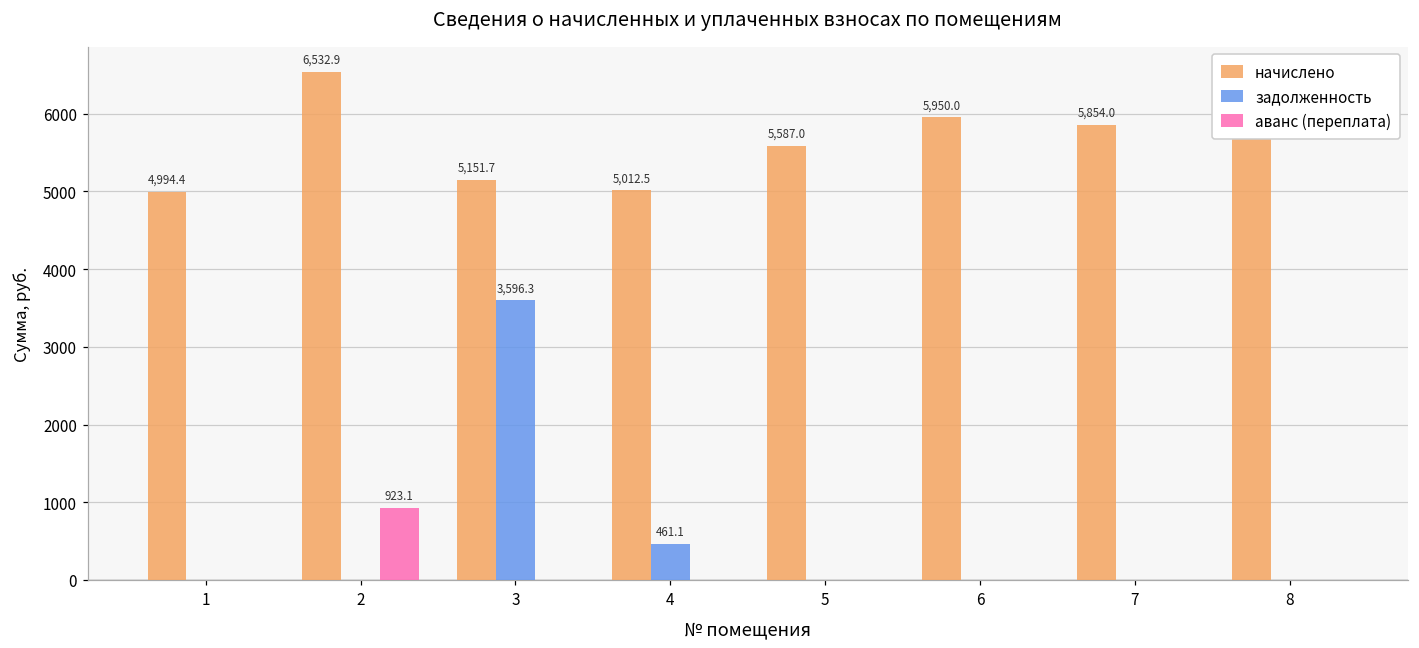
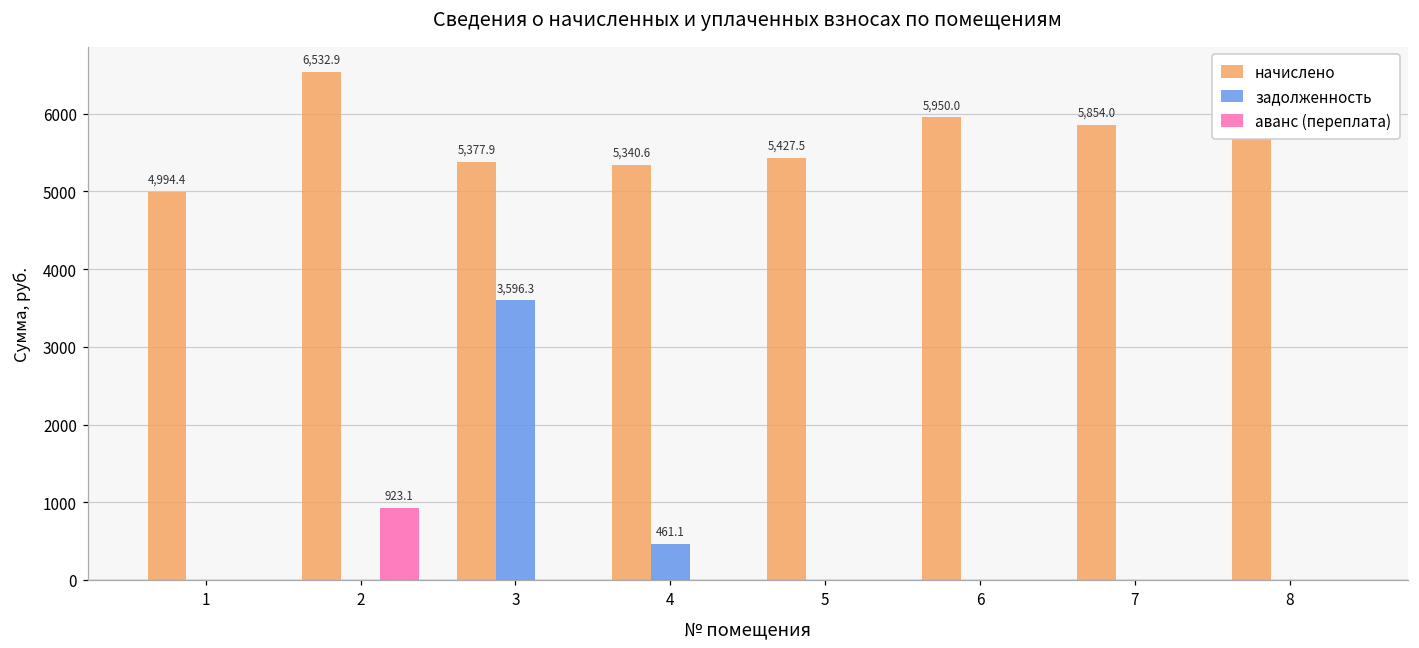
  {
    "начислено": {
      "1": "4,994.4",
      "2": "6,532.9",
-     "3": "5,151.7",
-     "4": "5,012.5",
-     "5": "5,587.0",
+     "3": "5,377.9",
+     "4": "5,340.6",
+     "5": "5,427.5",
      "6": "5,950.0",
      "7": "5,854.0"
    },
    "задолженность": {
      "3": "3,596.3",
      "4": "461.1"
    },
    "аванс (переплата)": {
      "2": "923.1"
    }
  }
